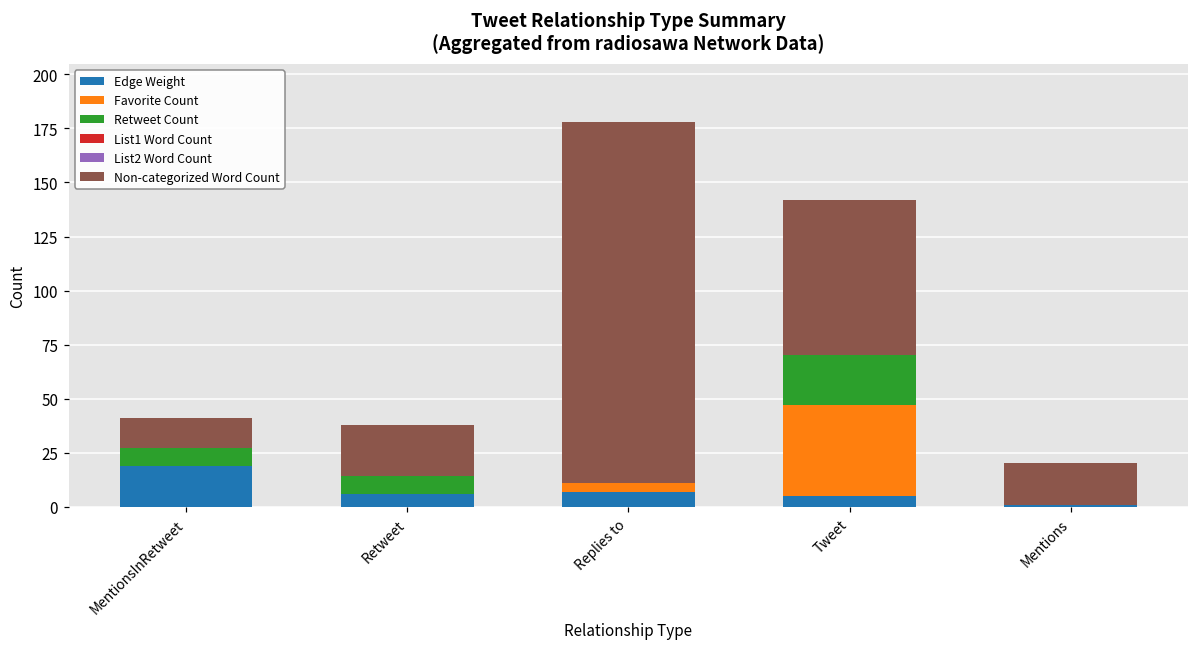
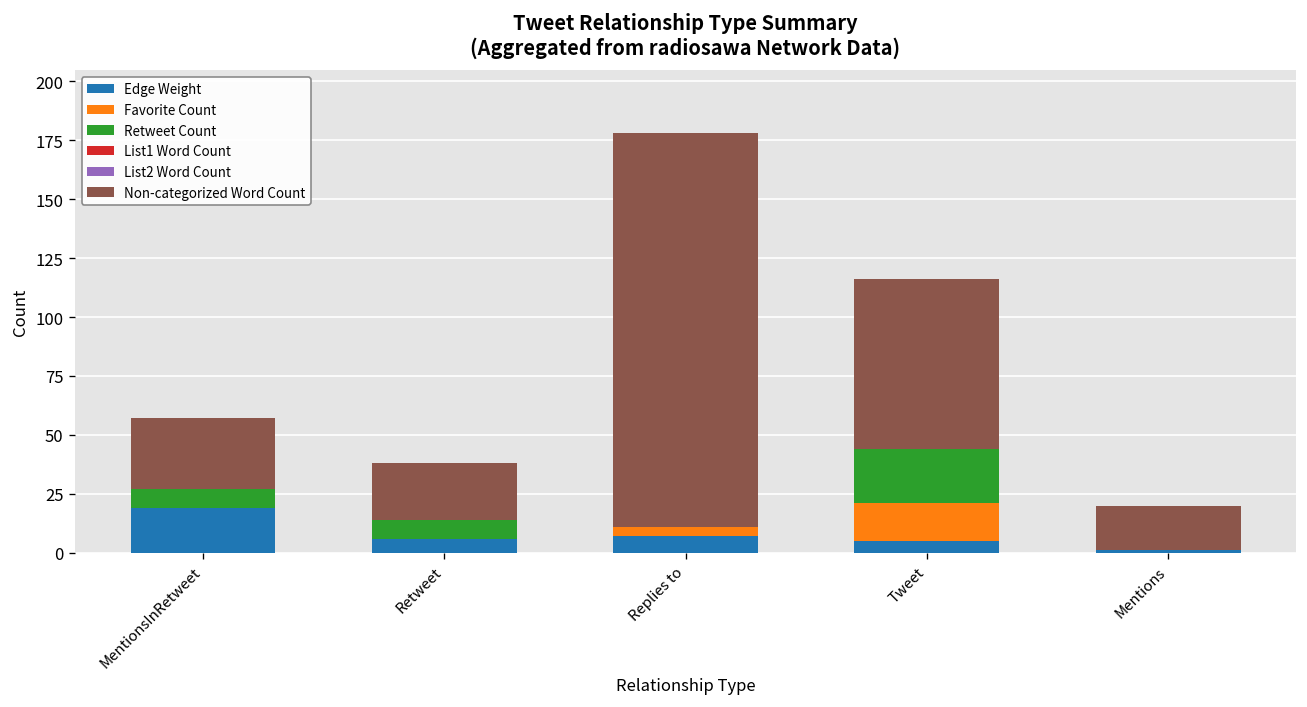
  {
    "Edge Weight": {
      "MentionsInRetweet": 19,
      "Retweet": 6,
      "Replies to": 7,
      "Tweet": 5
    },
    "Favorite Count": {
      "MentionsInRetweet": 0,
      "Retweet": 0,
      "Replies to": 4,
-     "Tweet": 42,
+     "Tweet": 16,
      "Mentions": 0
    },
    "List2 Word Count": {
      "Replies to": 0,
      "Mentions": 0
    },
    "Non-categorized Word Count": {
-     "MentionsInRetweet": 14,
+     "MentionsInRetweet": 30,
      "Retweet": 24,
      "Replies to": 167,
      "Tweet": 72,
      "Mentions": 19
    }
  }
